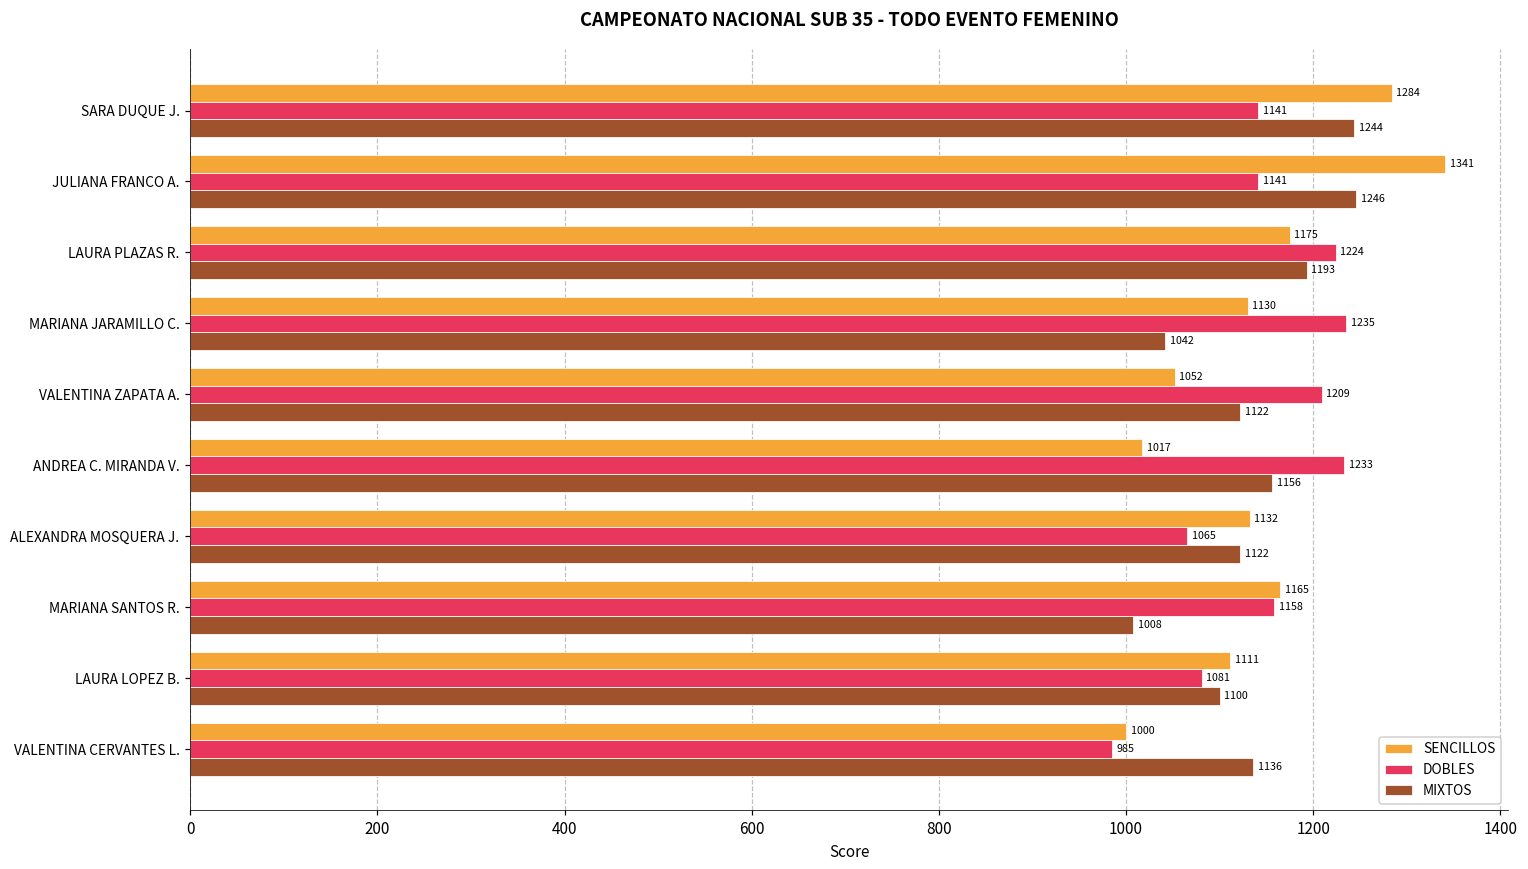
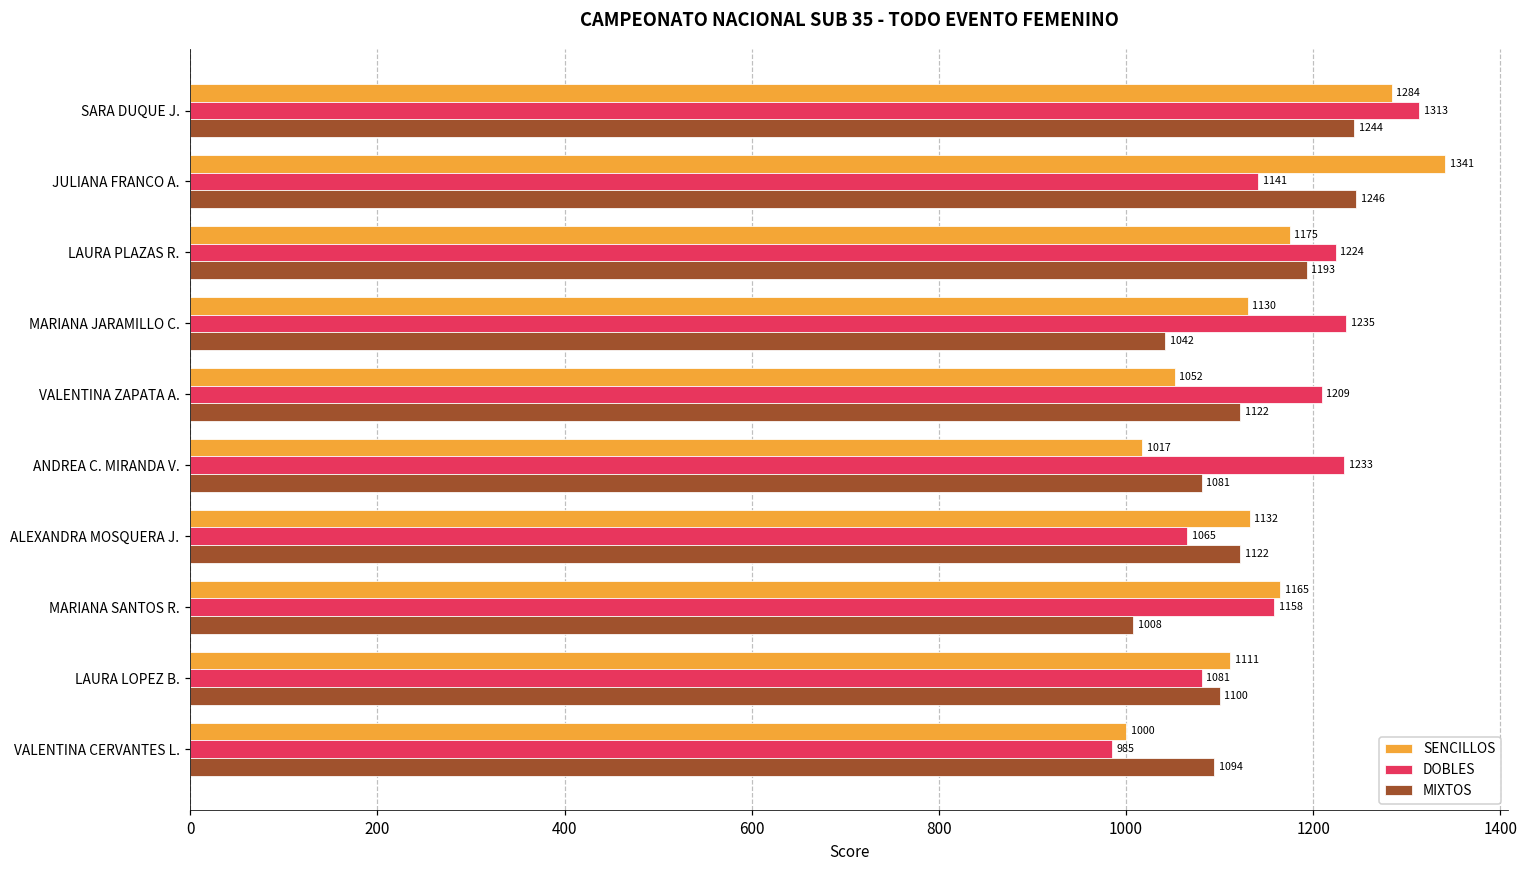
  {
    "SENCILLOS": {
      "SARA DUQUE J.": 1284,
      "JULIANA FRANCO A.": 1341,
      "LAURA PLAZAS R.": 1175,
      "MARIANA JARAMILLO C.": 1130,
      "VALENTINA ZAPATA A.": 1052,
      "ANDREA C. MIRANDA V.": 1017,
      "ALEXANDRA MOSQUERA J.": 1132,
      "MARIANA SANTOS R.": 1165,
      "LAURA LOPEZ B.": 1111,
      "VALENTINA CERVANTES L.": 1000
    },
    "DOBLES": {
-     "SARA DUQUE J.": 1141,
+     "SARA DUQUE J.": 1313,
      "JULIANA FRANCO A.": 1141,
      "LAURA PLAZAS R.": 1224,
      "MARIANA JARAMILLO C.": 1235,
      "VALENTINA ZAPATA A.": 1209,
      "ANDREA C. MIRANDA V.": 1233,
      "ALEXANDRA MOSQUERA J.": 1065,
      "MARIANA SANTOS R.": 1158,
      "LAURA LOPEZ B.": 1081,
      "VALENTINA CERVANTES L.": 985
    },
    "MIXTOS": {
      "SARA DUQUE J.": 1244,
      "JULIANA FRANCO A.": 1246,
      "LAURA PLAZAS R.": 1193,
      "MARIANA JARAMILLO C.": 1042,
      "VALENTINA ZAPATA A.": 1122,
-     "ANDREA C. MIRANDA V.": 1156,
+     "ANDREA C. MIRANDA V.": 1081,
      "ALEXANDRA MOSQUERA J.": 1122,
      "MARIANA SANTOS R.": 1008,
      "LAURA LOPEZ B.": 1100,
-     "VALENTINA CERVANTES L.": 1136
+     "VALENTINA CERVANTES L.": 1094
    }
  }
